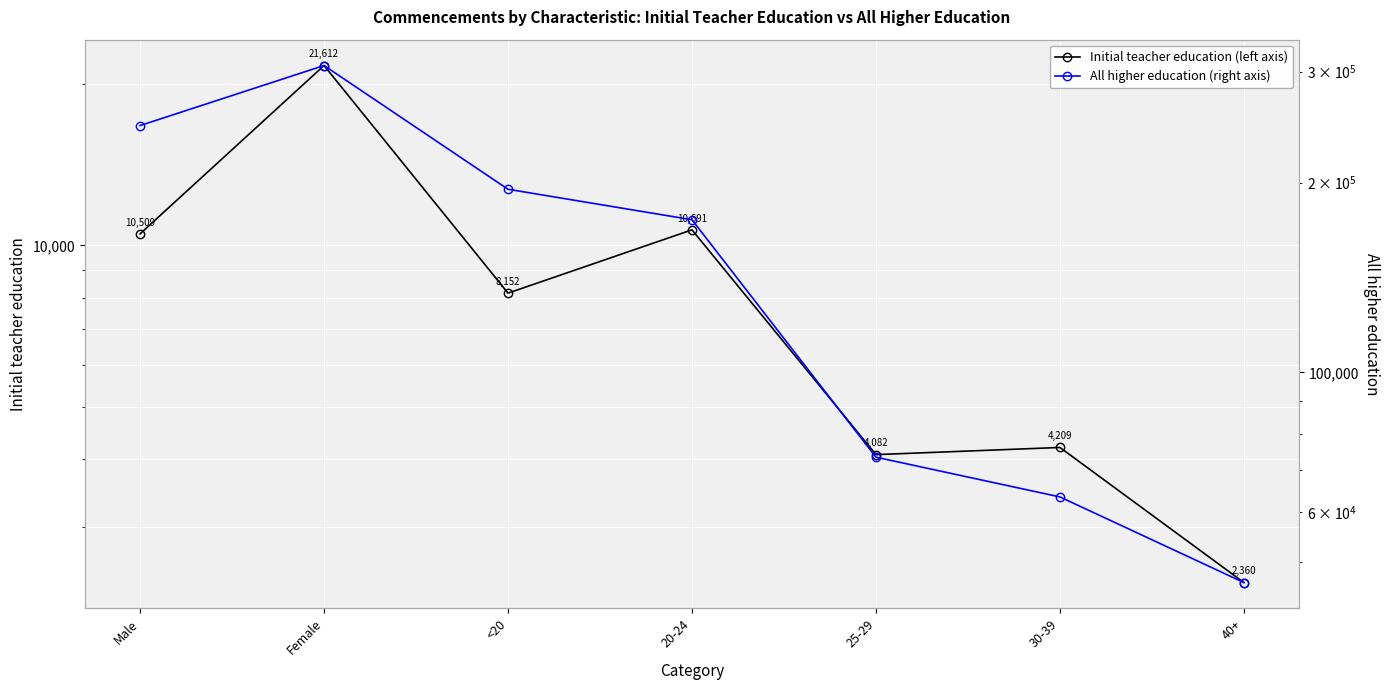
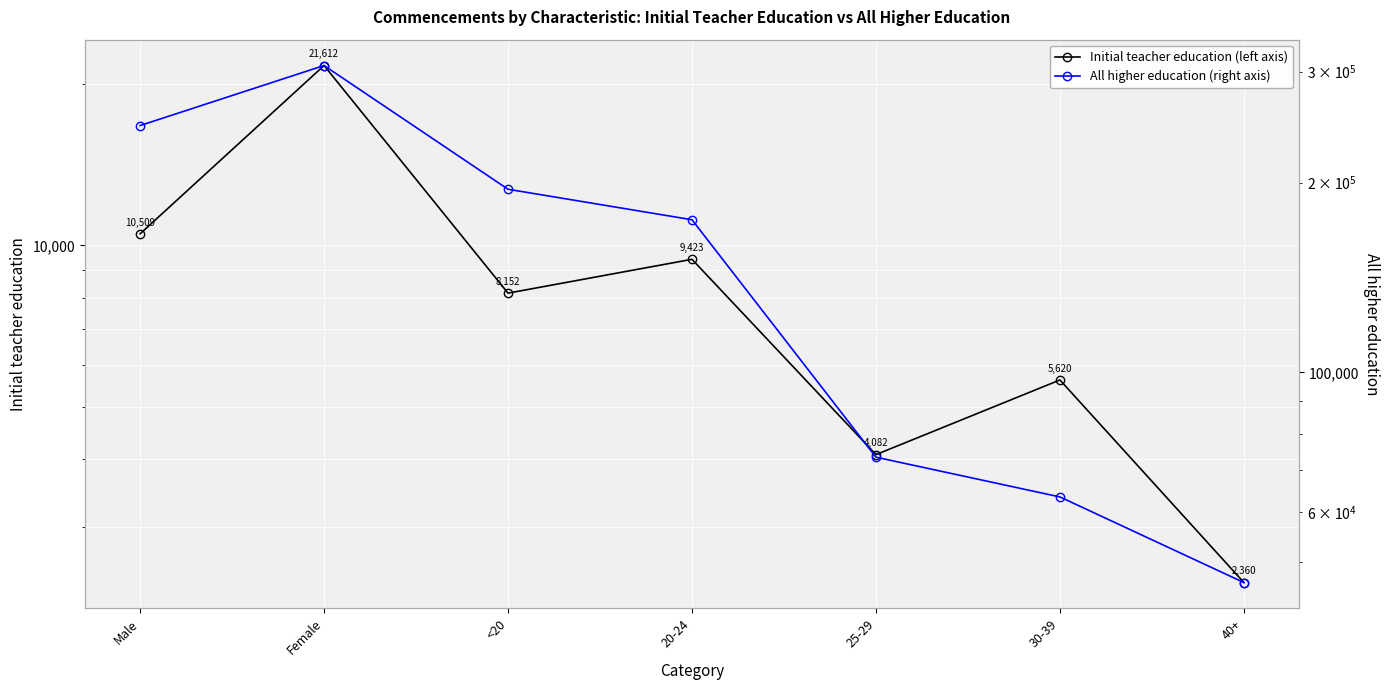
  {
    "Initial teacher education (left axis)": {
      "Male": "10,509",
      "Female": "21,612",
      "<20": "8,152",
-     "20-24": "10,691",
+     "20-24": "9,423",
      "25-29": "4,082",
-     "30-39": "4,209",
+     "30-39": "5,620",
      "40+": "2,360"
    }
  }
